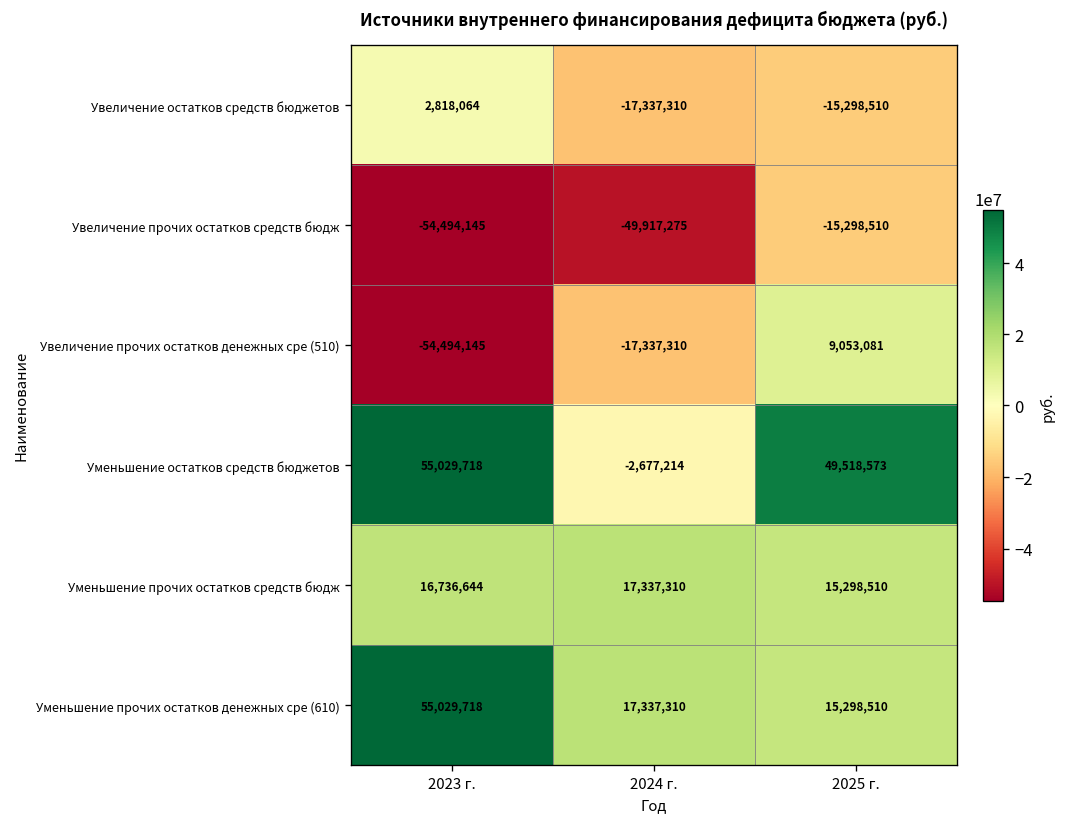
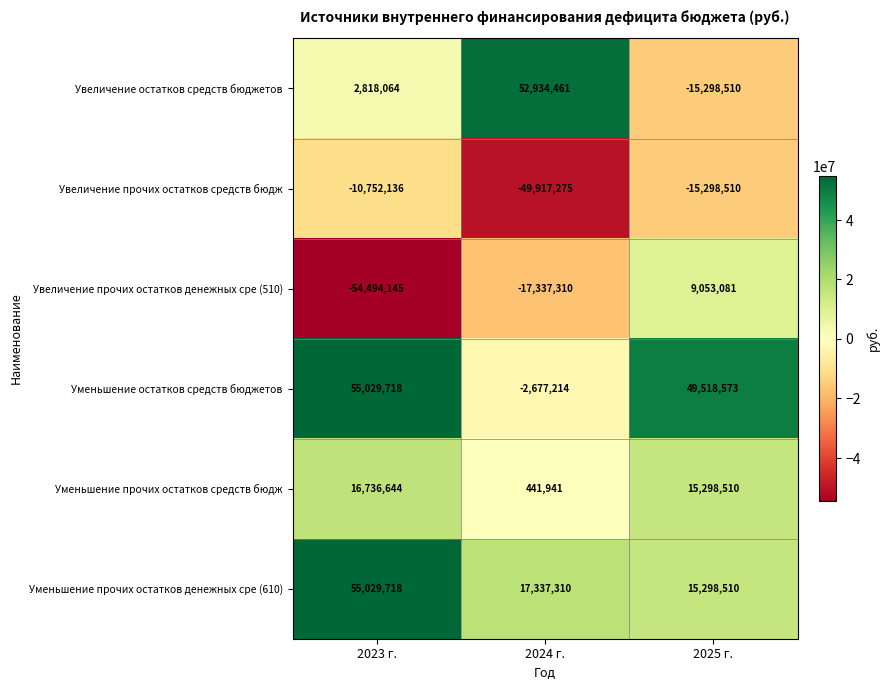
  {
    "Увеличение остатков средств бюджетов": {
      "2023 г.": "2,818,064",
-     "2024 г.": "-17,337,310",
+     "2024 г.": "52,934,461",
      "2025 г.": "-15,298,510"
    },
    "Увеличение прочих остатков средств бюдж": {
-     "2023 г.": "-54,494,145",
+     "2023 г.": "-10,752,136",
      "2024 г.": "-49,917,275",
      "2025 г.": "-15,298,510"
    },
    "Увеличение прочих остатков денежных сре (510)": {
      "2023 г.": "-54,494,145",
      "2024 г.": "-17,337,310",
      "2025 г.": "9,053,081"
    },
    "Уменьшение остатков средств бюджетов": {
      "2023 г.": "55,029,718",
      "2024 г.": "-2,677,214",
      "2025 г.": "49,518,573"
    },
    "Уменьшение прочих остатков средств бюдж": {
      "2023 г.": "16,736,644",
-     "2024 г.": "17,337,310",
+     "2024 г.": "441,941",
      "2025 г.": "15,298,510"
    },
    "Уменьшение прочих остатков денежных сре (610)": {
      "2023 г.": "55,029,718",
      "2024 г.": "17,337,310",
      "2025 г.": "15,298,510"
    }
  }
